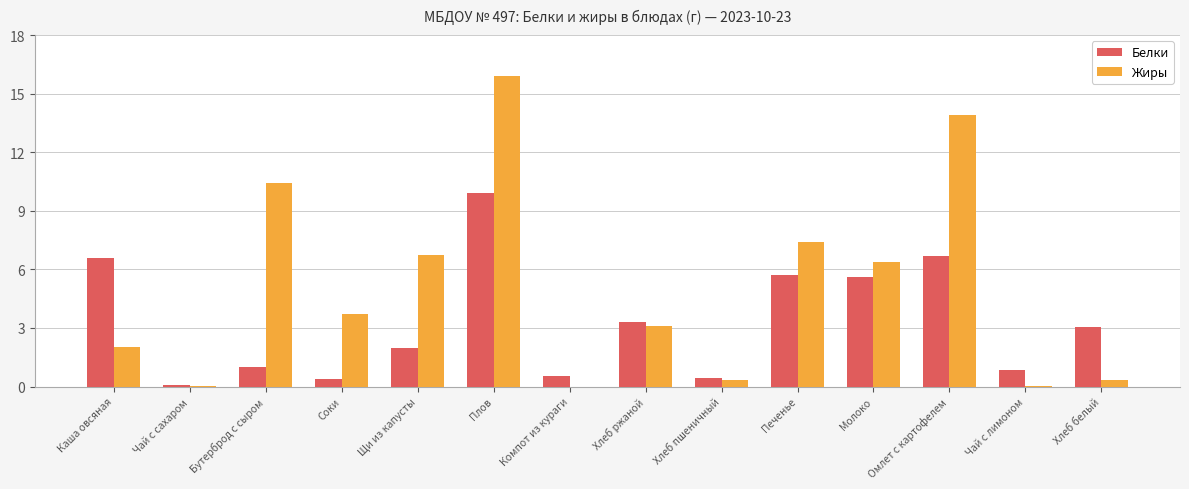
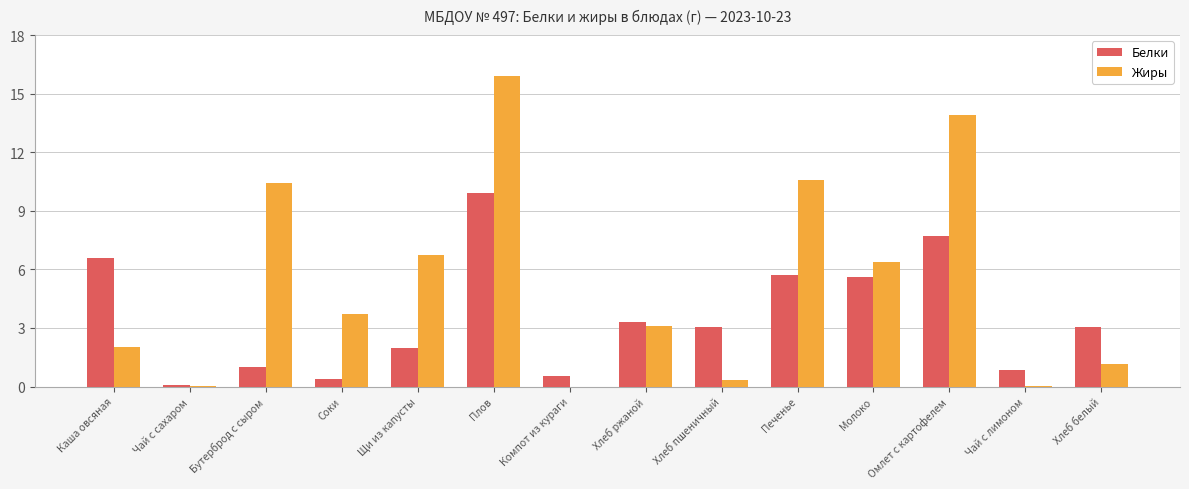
  {
    "Белки": {
      "Каша овсяная": 6.6,
      "Бутерброд с сыром": 1.0,
      "Соки": 0.4,
      "Щи из капусты": 2.0,
      "Плов": 9.9,
      "Компот из кураги": 0.6,
      "Хлеб ржаной": 3.3,
-     "Хлеб пшеничный": 0.5,
+     "Хлеб пшеничный": 3.0,
      "Печенье": 5.7,
      "Молоко": 5.6,
-     "Омлет с картофелем": 6.7,
+     "Омлет с картофелем": 7.7,
      "Чай с лимоном": 0.9,
      "Хлеб белый": 3.0
    },
    "Жиры": {
      "Каша овсяная": 2.0,
      "Бутерброд с сыром": 10.4,
      "Соки": 3.7,
      "Щи из капусты": 6.7,
      "Плов": 15.9,
      "Компот из кураги": 0.0,
      "Хлеб ржаной": 3.1,
      "Хлеб пшеничный": 0.3,
-     "Печенье": 7.4,
+     "Печенье": 10.6,
      "Молоко": 6.4,
      "Омлет с картофелем": 13.9,
-     "Хлеб белый": 0.3
+     "Хлеб белый": 1.1
    }
  }
